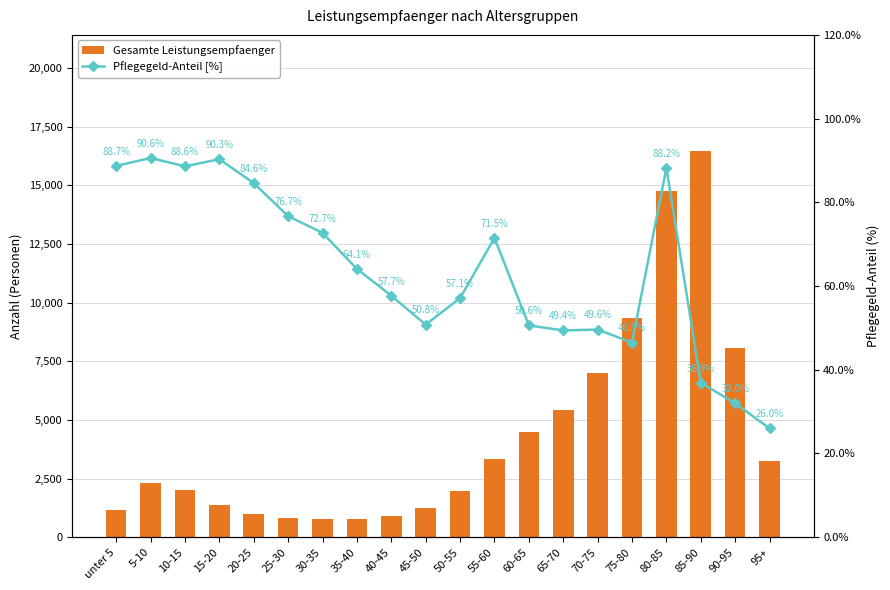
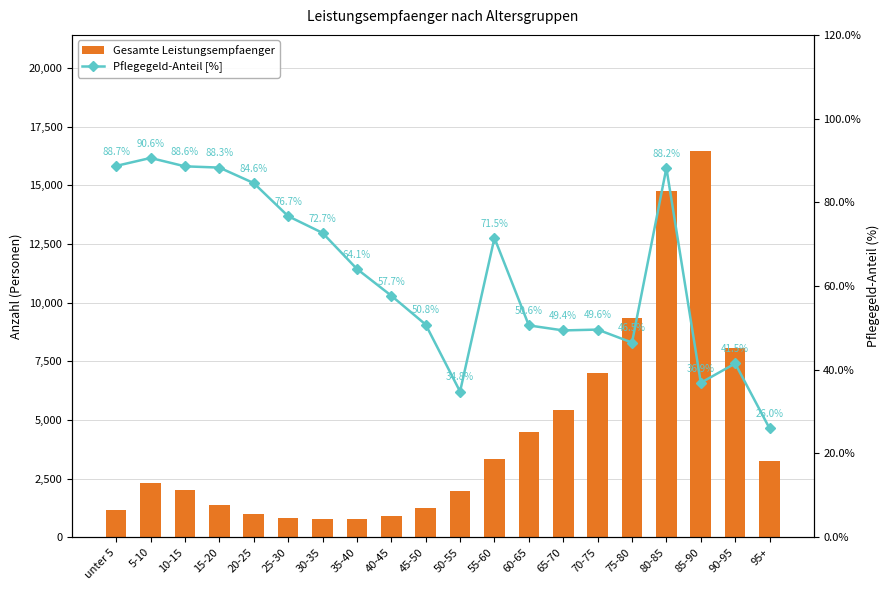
  {
    "Pflegegeld-Anteil [%]": {
      "unter 5": "88.7%",
      "5-10": "90.6%",
      "10-15": "88.6%",
-     "15-20": "90.3%",
+     "15-20": "88.3%",
      "20-25": "84.6%",
      "25-30": "76.7%",
      "30-35": "72.7%",
      "35-40": "64.1%",
      "40-45": "57.7%",
      "45-50": "50.8%",
-     "50-55": "57.1%",
+     "50-55": "34.8%",
      "55-60": "71.5%",
      "60-65": "50.6%",
      "65-70": "49.4%",
      "70-75": "49.6%",
      "75-80": "46.5%",
      "80-85": "88.2%",
      "85-90": "36.9%",
-     "90-95": "32.0%",
+     "90-95": "41.5%",
      "95+": "26.0%"
    }
  }
